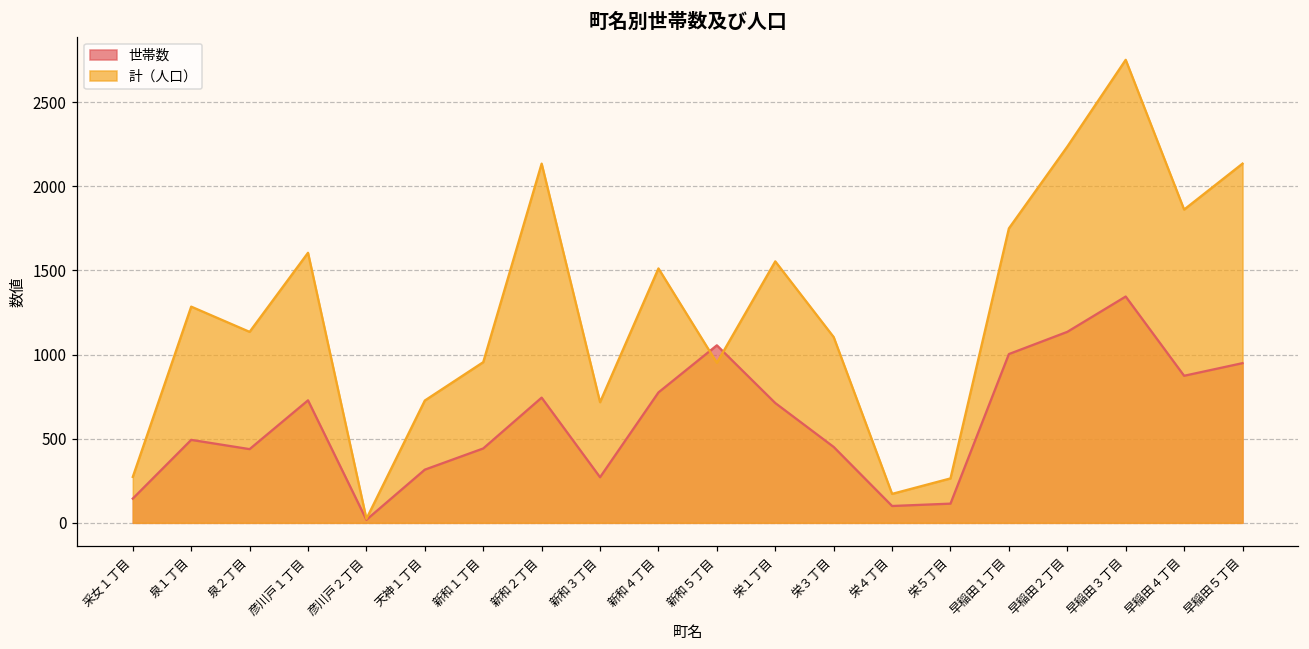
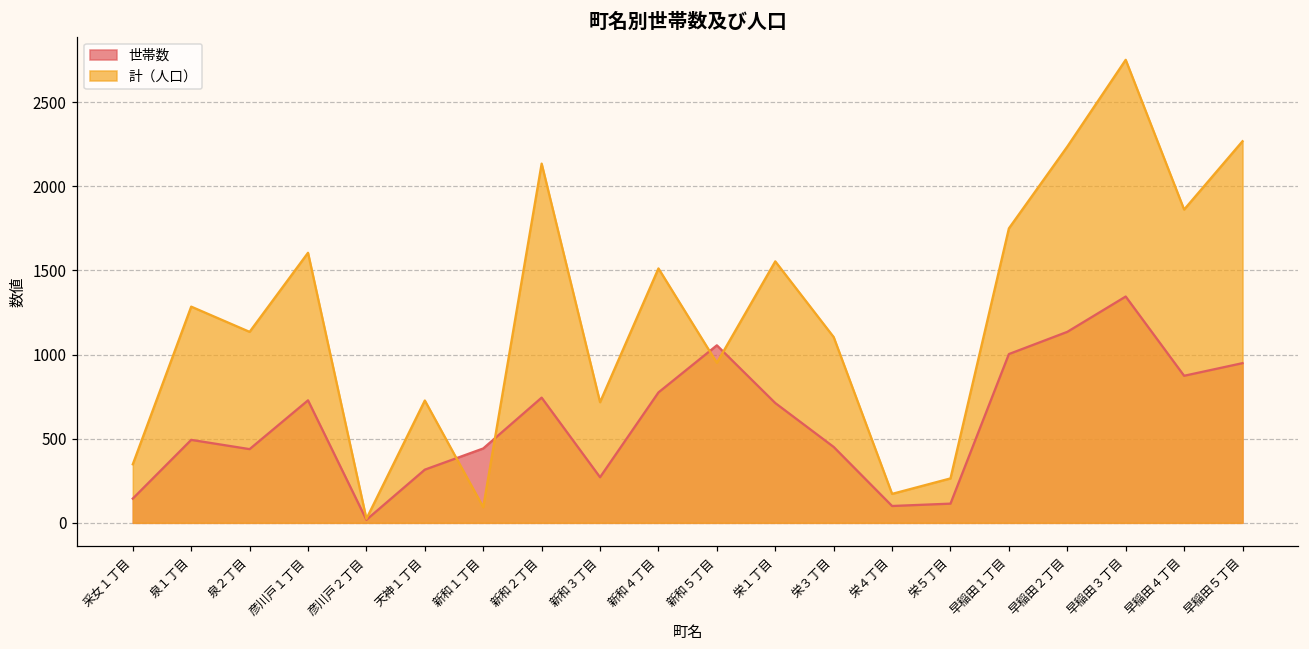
  {
    "世帯数": {
      "采女１丁目": 140,
      "泉１丁目": 490,
      "泉２丁目": 440,
      "彦川戸１丁目": 730,
      "天神１丁目": 320,
      "新和１丁目": 440,
      "新和２丁目": 740,
      "新和３丁目": 270,
      "新和４丁目": 780,
      "新和５丁目": 1060,
      "栄１丁目": 710,
      "栄３丁目": 450,
      "栄４丁目": 100,
      "栄５丁目": 110,
      "早稲田１丁目": 1000,
      "早稲田２丁目": 1140,
      "早稲田３丁目": 1350,
      "早稲田４丁目": 870,
      "早稲田５丁目": 950
    },
    "計（人口）": {
-     "采女１丁目": 270,
+     "采女１丁目": 350,
      "泉１丁目": 1290,
      "泉２丁目": 1140,
      "彦川戸１丁目": 1610,
      "天神１丁目": 730,
-     "新和１丁目": 960,
+     "新和１丁目": 90,
      "新和２丁目": 2140,
      "新和３丁目": 720,
      "新和４丁目": 1510,
      "新和５丁目": 950,
      "栄１丁目": 1550,
      "栄３丁目": 1100,
      "栄４丁目": 170,
      "栄５丁目": 260,
      "早稲田１丁目": 1750,
      "早稲田２丁目": 2240,
      "早稲田３丁目": 2750,
      "早稲田４丁目": 1860,
-     "早稲田５丁目": 2140
+     "早稲田５丁目": 2270
    }
  }
